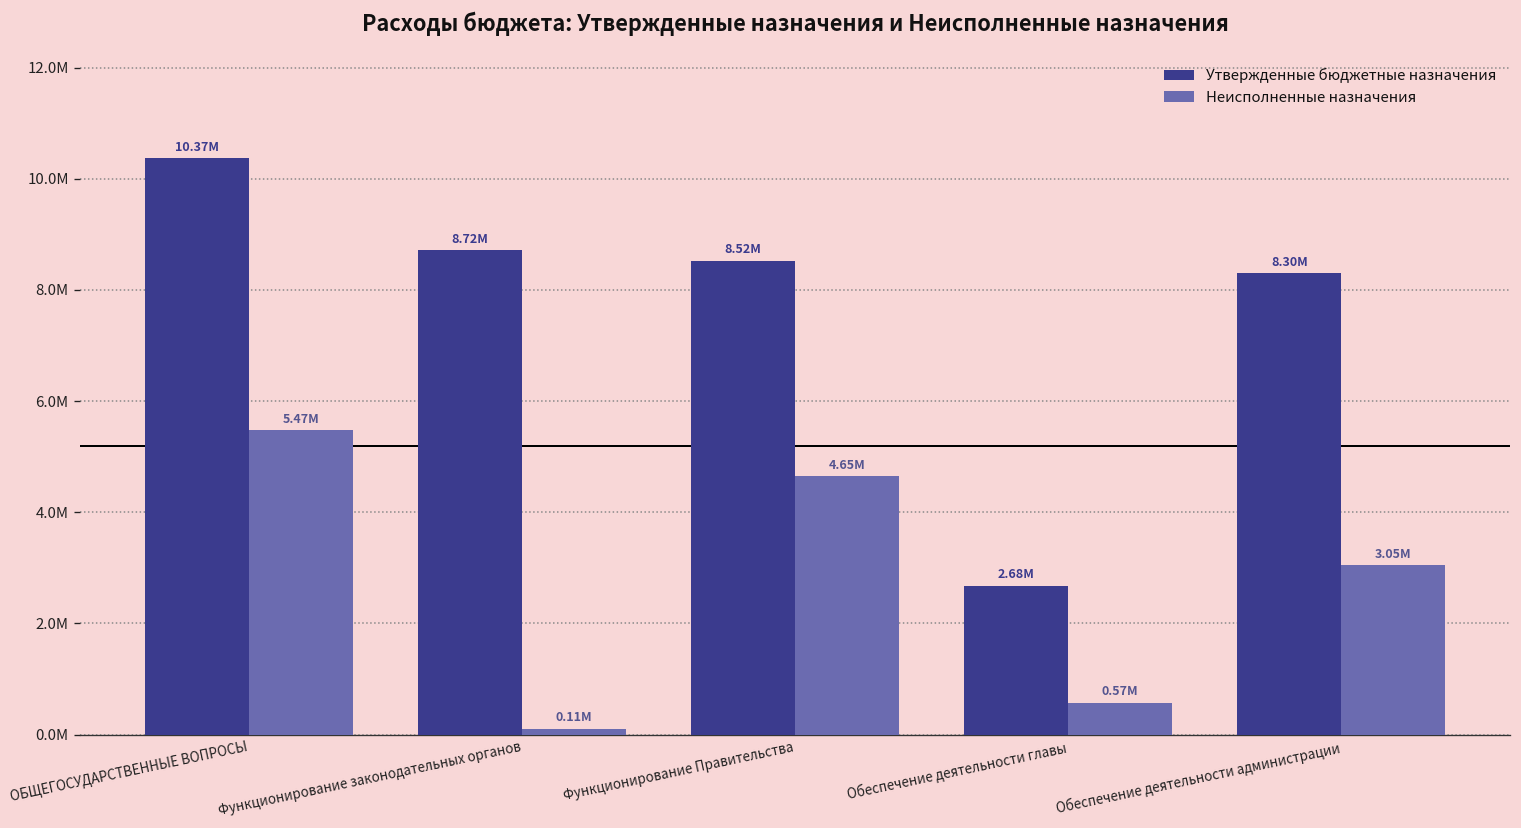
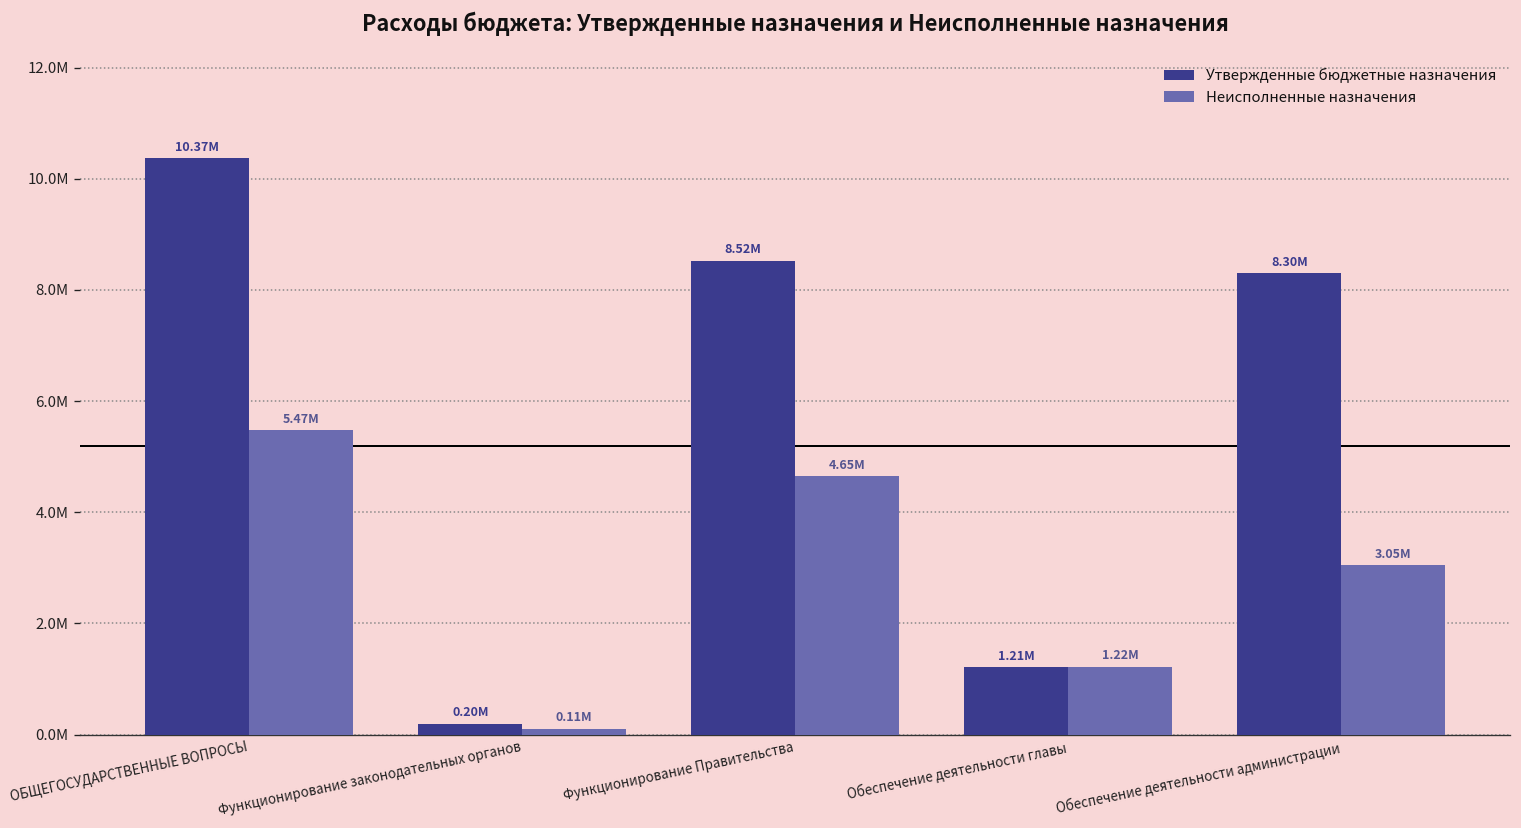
  {
    "Утвержденные бюджетные назначения": {
      "ОБЩЕГОСУДАРСТВЕННЫЕ ВОПРОСЫ": "10.37M",
-     "Функционирование законодательных органов": "8.72M",
+     "Функционирование законодательных органов": "0.20M",
      "Функционирование Правительства": "8.52M",
-     "Обеспечение деятельности главы": "2.68M",
+     "Обеспечение деятельности главы": "1.21M",
      "Обеспечение деятельности администрации": "8.30M"
    },
    "Неисполненные назначения": {
      "ОБЩЕГОСУДАРСТВЕННЫЕ ВОПРОСЫ": "5.47M",
      "Функционирование законодательных органов": "0.11M",
      "Функционирование Правительства": "4.65M",
-     "Обеспечение деятельности главы": "0.57M",
+     "Обеспечение деятельности главы": "1.22M",
      "Обеспечение деятельности администрации": "3.05M"
    }
  }
